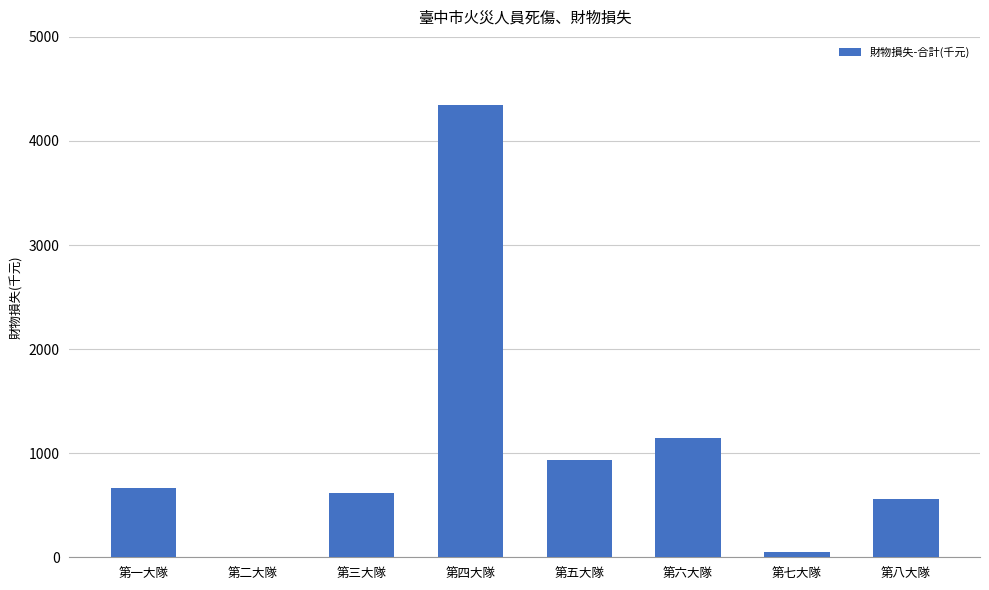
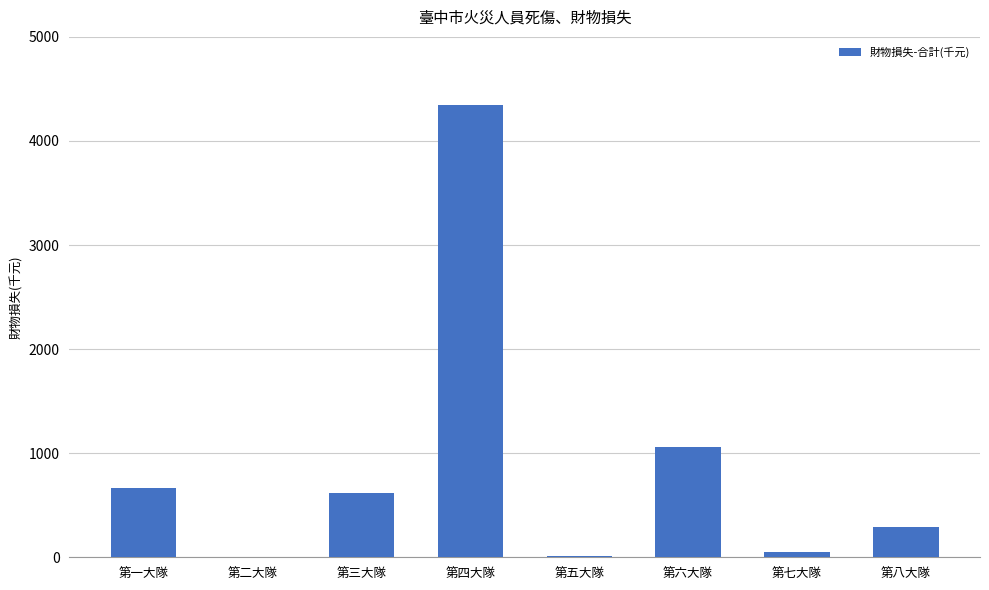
  {
    "第一大隊": 670,
    "第二大隊": 0,
    "第三大隊": 620,
    "第四大隊": 4350,
-   "第五大隊": 930,
-   "第六大隊": 1140,
+   "第五大隊": 20,
+   "第六大隊": 1060,
    "第七大隊": 50,
-   "第八大隊": 560
+   "第八大隊": 290
  }
